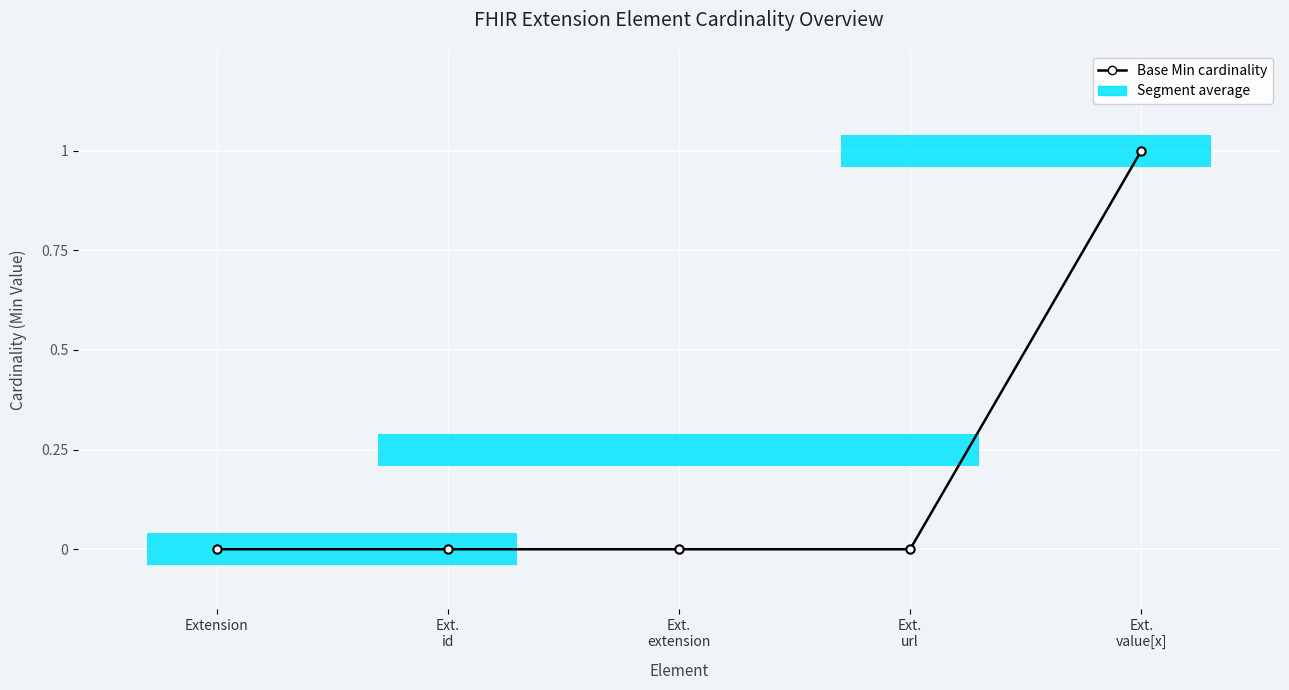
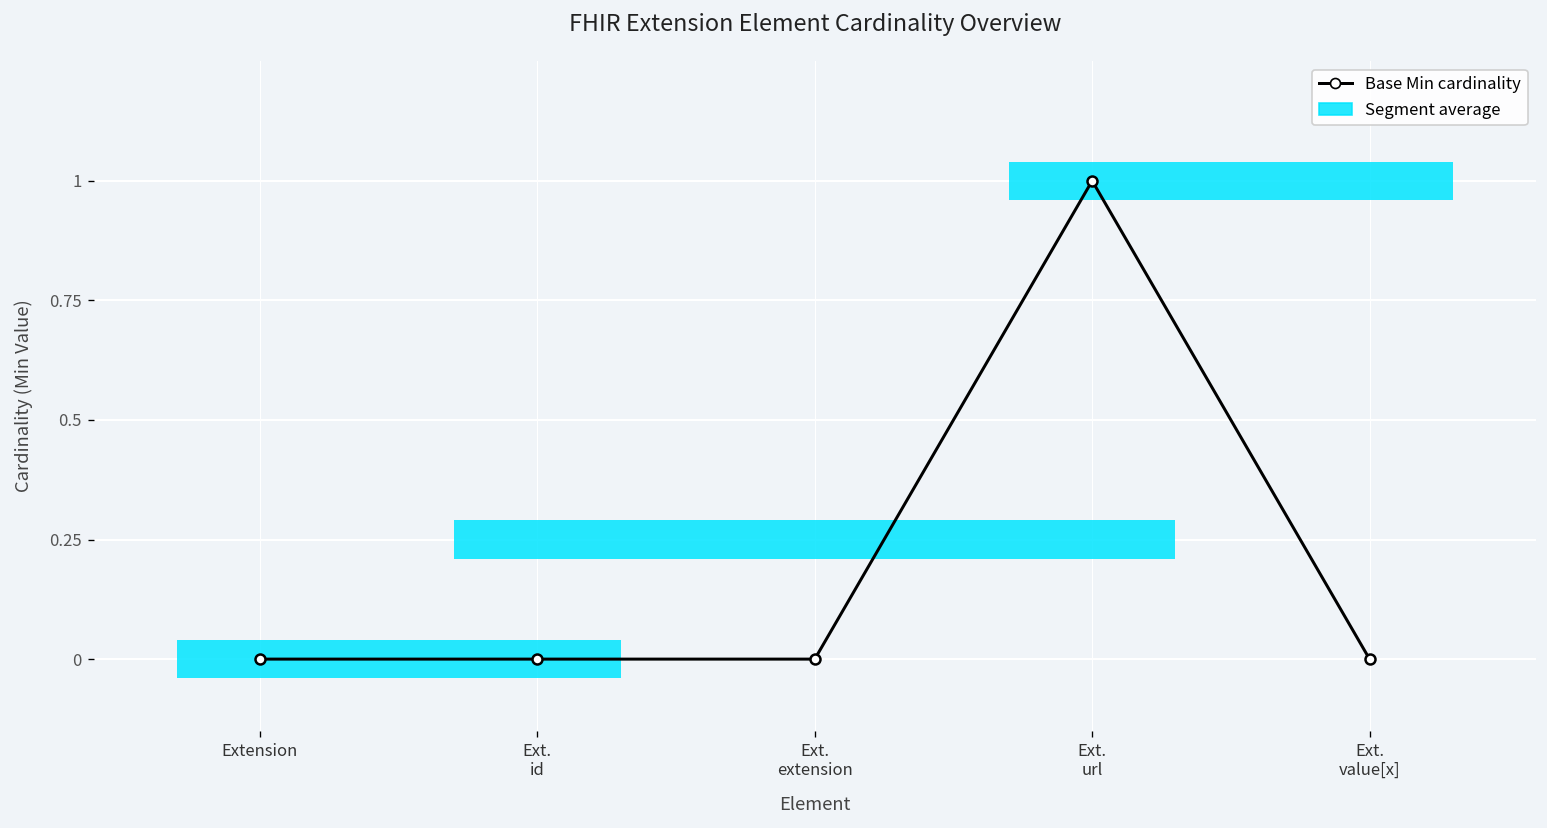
  {
    "Base Min cardinality": {
      "Extension": 0,
      "Ext. id": 0,
      "Ext. extension": 0,
-     "Ext. url": 0,
-     "Ext. value[x]": 1
+     "Ext. url": 1,
+     "Ext. value[x]": 0
    }
  }
